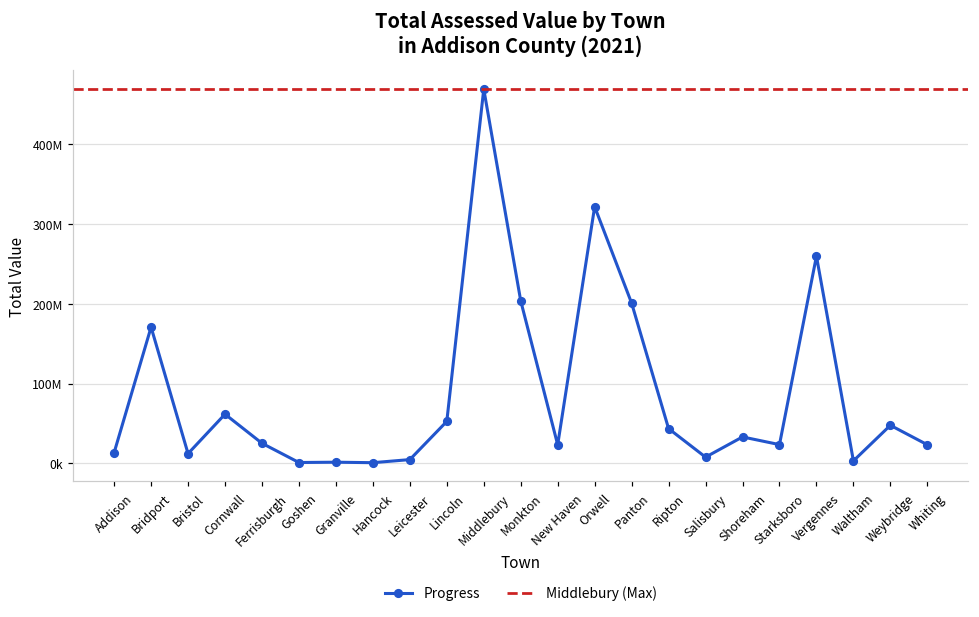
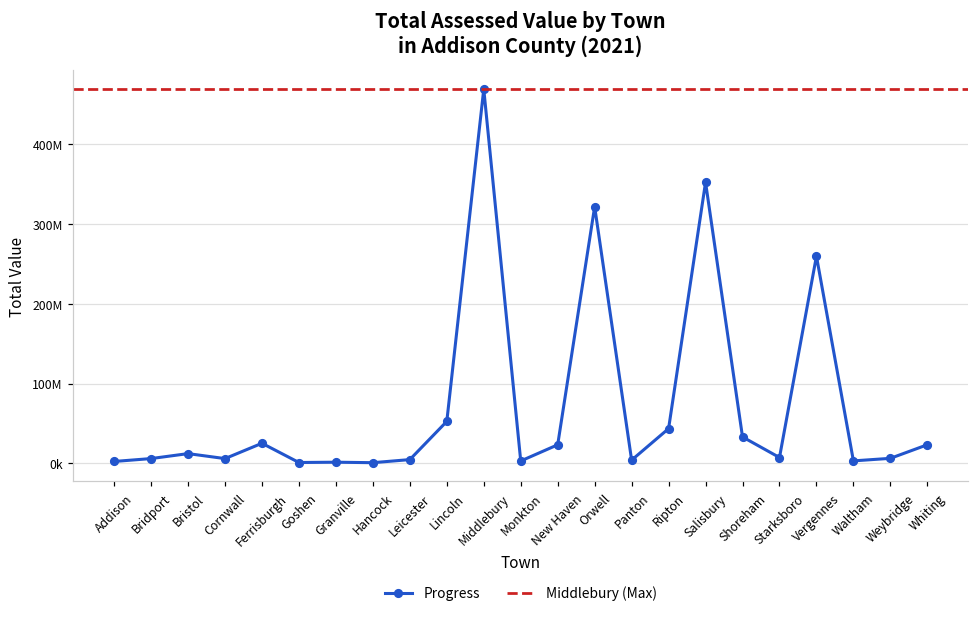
  {
-   "Addison": 10000000,
-   "Bridport": 170000000,
+   "Addison": 0,
+   "Bridport": 10000000,
    "Bristol": 10000000,
-   "Cornwall": 60000000,
+   "Cornwall": 10000000,
    "Ferrisburgh": 30000000,
    "Goshen": 0,
    "Granville": 0,
    "Hancock": 0,
    "Leicester": 0,
    "Lincoln": 50000000,
    "Middlebury": 470000000,
-   "Monkton": 200000000,
+   "Monkton": 0,
    "New Haven": 20000000,
    "Orwell": 320000000,
-   "Panton": 200000000,
+   "Panton": 0,
    "Ripton": 40000000,
-   "Salisbury": 10000000,
+   "Salisbury": 350000000,
    "Shoreham": 30000000,
-   "Starksboro": 20000000,
+   "Starksboro": 10000000,
    "Vergennes": 260000000,
    "Waltham": 0,
-   "Weybridge": 50000000,
+   "Weybridge": 10000000,
    "Whiting": 20000000
  }
